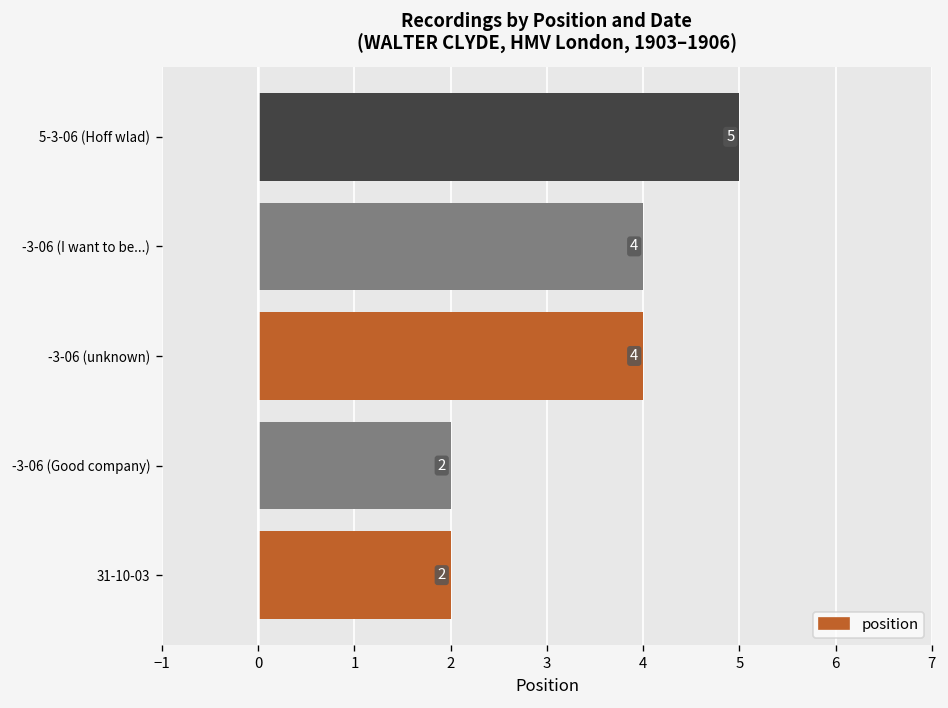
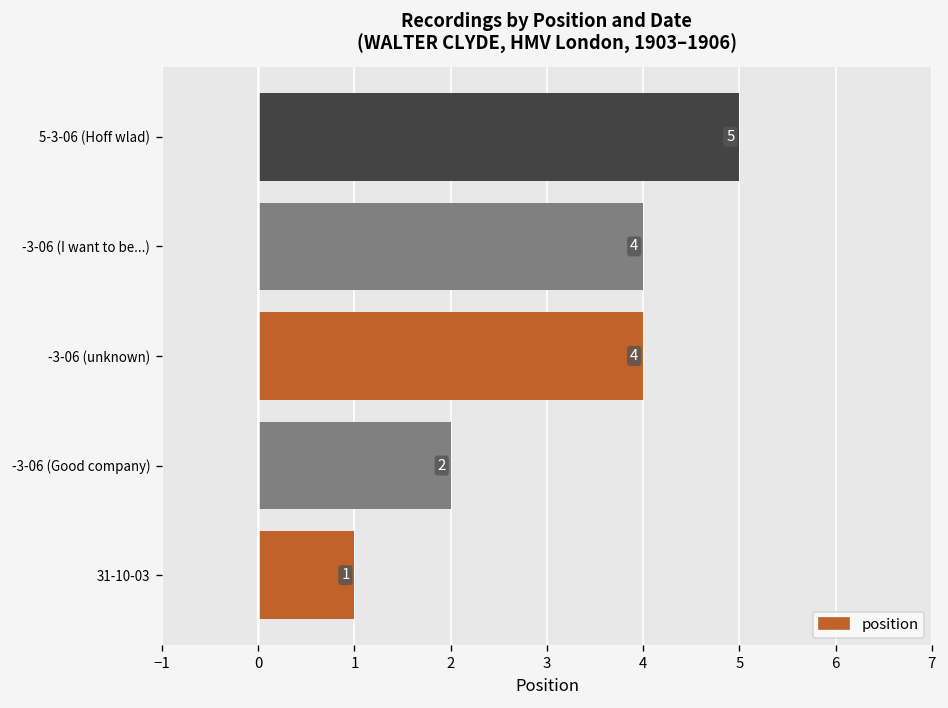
  {
-   "31-10-03": 2
+   "31-10-03": 1
  }
